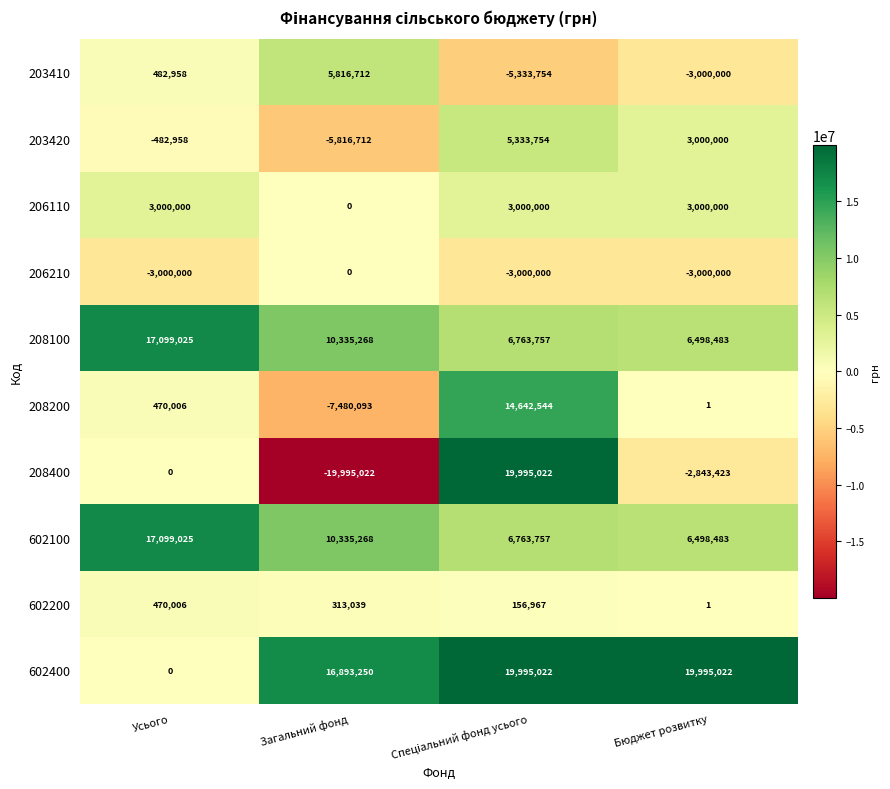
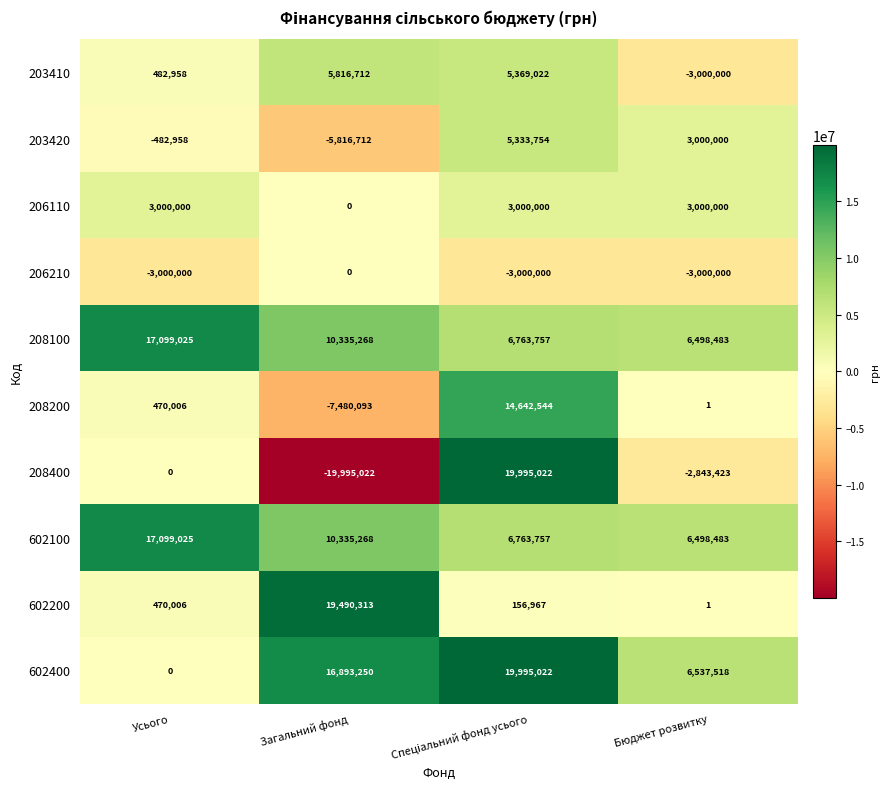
  {
    "203410": {
      "Усього": "482,958",
      "Загальний фонд": "5,816,712",
-     "Спеціальний фонд усього": "-5,333,754",
+     "Спеціальний фонд усього": "5,369,022",
      "Бюджет розвитку": "-3,000,000"
    },
    "203420": {
      "Усього": "-482,958",
      "Загальний фонд": "-5,816,712",
      "Спеціальний фонд усього": "5,333,754",
      "Бюджет розвитку": "3,000,000"
    },
    "206110": {
      "Усього": "3,000,000",
      "Загальний фонд": "0",
      "Спеціальний фонд усього": "3,000,000",
      "Бюджет розвитку": "3,000,000"
    },
    "206210": {
      "Усього": "-3,000,000",
      "Загальний фонд": "0",
      "Спеціальний фонд усього": "-3,000,000",
      "Бюджет розвитку": "-3,000,000"
    },
    "208100": {
      "Усього": "17,099,025",
      "Загальний фонд": "10,335,268",
      "Спеціальний фонд усього": "6,763,757",
      "Бюджет розвитку": "6,498,483"
    },
    "208200": {
      "Усього": "470,006",
      "Загальний фонд": "-7,480,093",
      "Спеціальний фонд усього": "14,642,544",
      "Бюджет розвитку": "1"
    },
    "208400": {
      "Усього": "0",
      "Загальний фонд": "-19,995,022",
      "Спеціальний фонд усього": "19,995,022",
      "Бюджет розвитку": "-2,843,423"
    },
    "602100": {
      "Усього": "17,099,025",
      "Загальний фонд": "10,335,268",
      "Спеціальний фонд усього": "6,763,757",
      "Бюджет розвитку": "6,498,483"
    },
    "602200": {
      "Усього": "470,006",
-     "Загальний фонд": "313,039",
+     "Загальний фонд": "19,490,313",
      "Спеціальний фонд усього": "156,967",
      "Бюджет розвитку": "1"
    },
    "602400": {
      "Усього": "0",
      "Загальний фонд": "16,893,250",
      "Спеціальний фонд усього": "19,995,022",
-     "Бюджет розвитку": "19,995,022"
+     "Бюджет розвитку": "6,537,518"
    }
  }
